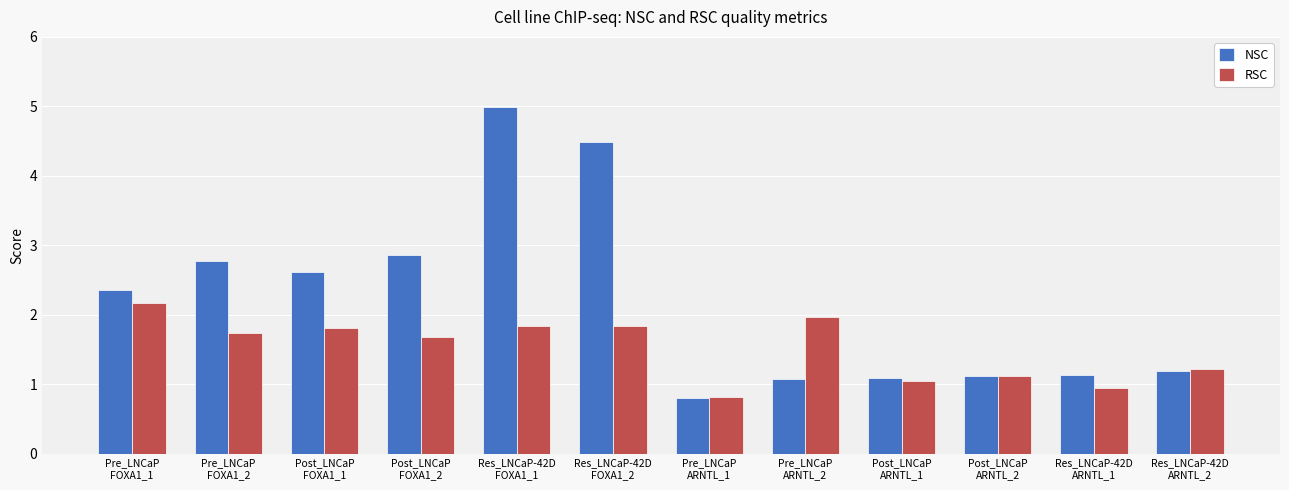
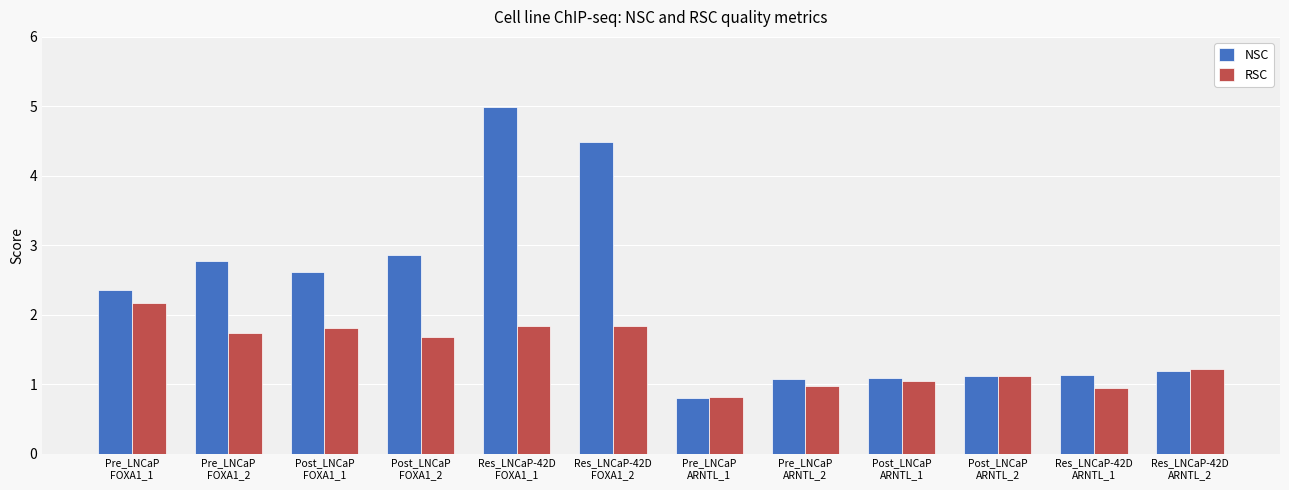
  {
    "NSC": {
      "Pre_LNCaP FOXA1_1": 2.4,
      "Pre_LNCaP FOXA1_2": 2.8,
      "Post_LNCaP FOXA1_1": 2.6,
      "Post_LNCaP FOXA1_2": 2.9,
      "Res_LNCaP-42D FOXA1_1": 5.0,
      "Res_LNCaP-42D FOXA1_2": 4.5,
      "Pre_LNCaP ARNTL_1": 0.8,
      "Pre_LNCaP ARNTL_2": 1.1,
      "Post_LNCaP ARNTL_1": 1.1,
      "Post_LNCaP ARNTL_2": 1.1,
      "Res_LNCaP-42D ARNTL_1": 1.1,
      "Res_LNCaP-42D ARNTL_2": 1.2
    },
    "RSC": {
      "Pre_LNCaP FOXA1_1": 2.2,
      "Pre_LNCaP FOXA1_2": 1.7,
      "Post_LNCaP FOXA1_1": 1.8,
      "Post_LNCaP FOXA1_2": 1.7,
      "Res_LNCaP-42D FOXA1_1": 1.8,
      "Res_LNCaP-42D FOXA1_2": 1.8,
      "Pre_LNCaP ARNTL_1": 0.8,
-     "Pre_LNCaP ARNTL_2": 2.0,
+     "Pre_LNCaP ARNTL_2": 1.0,
      "Post_LNCaP ARNTL_1": 1.0,
      "Post_LNCaP ARNTL_2": 1.1,
      "Res_LNCaP-42D ARNTL_1": 0.9,
      "Res_LNCaP-42D ARNTL_2": 1.2
    }
  }
